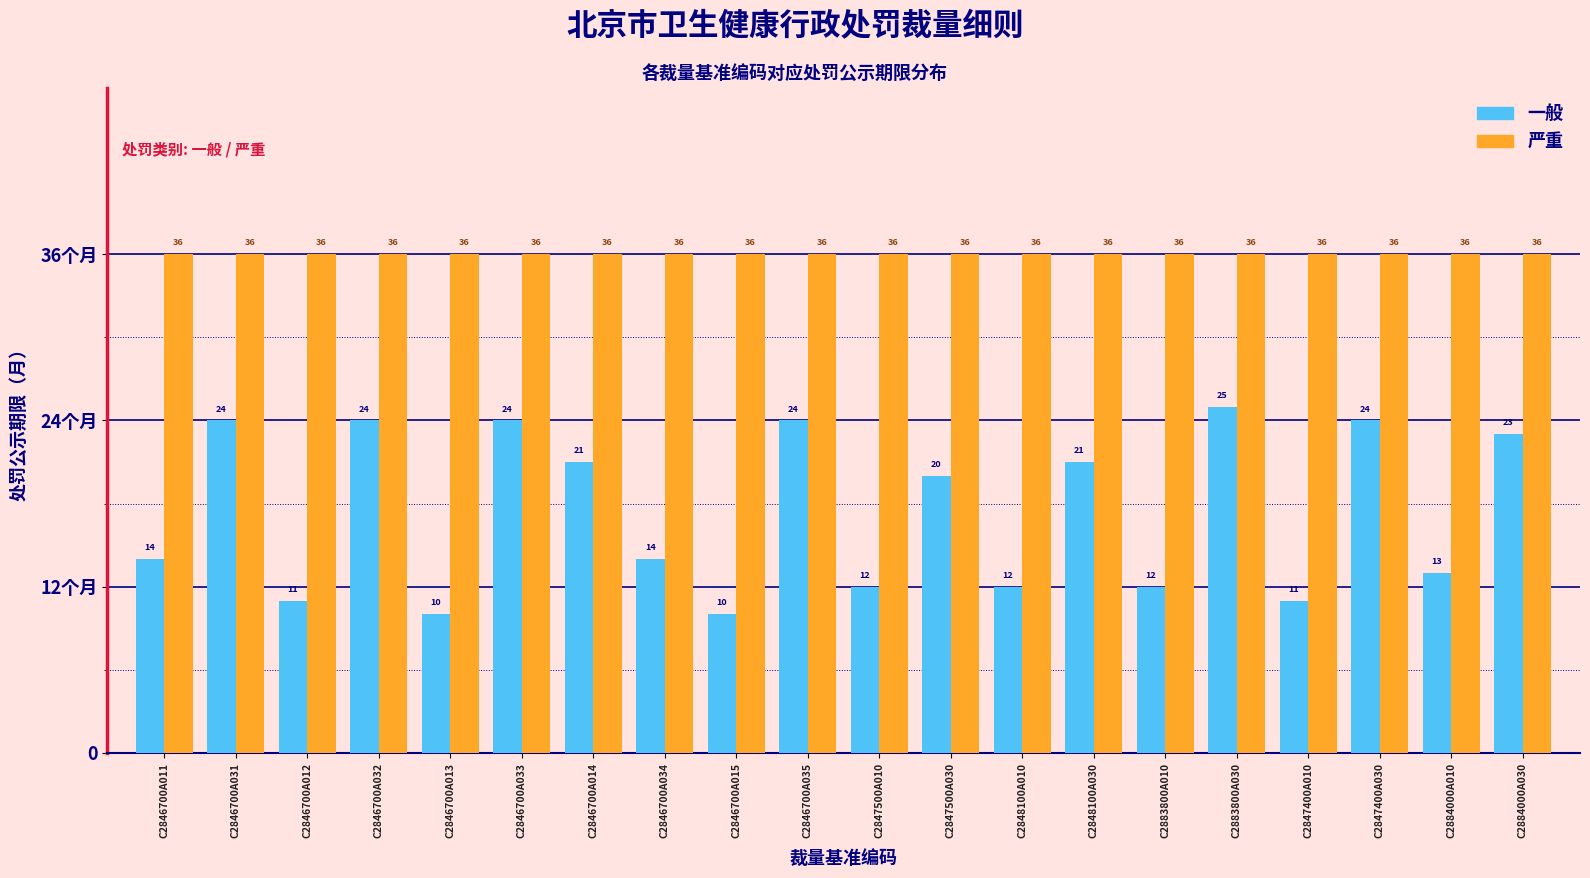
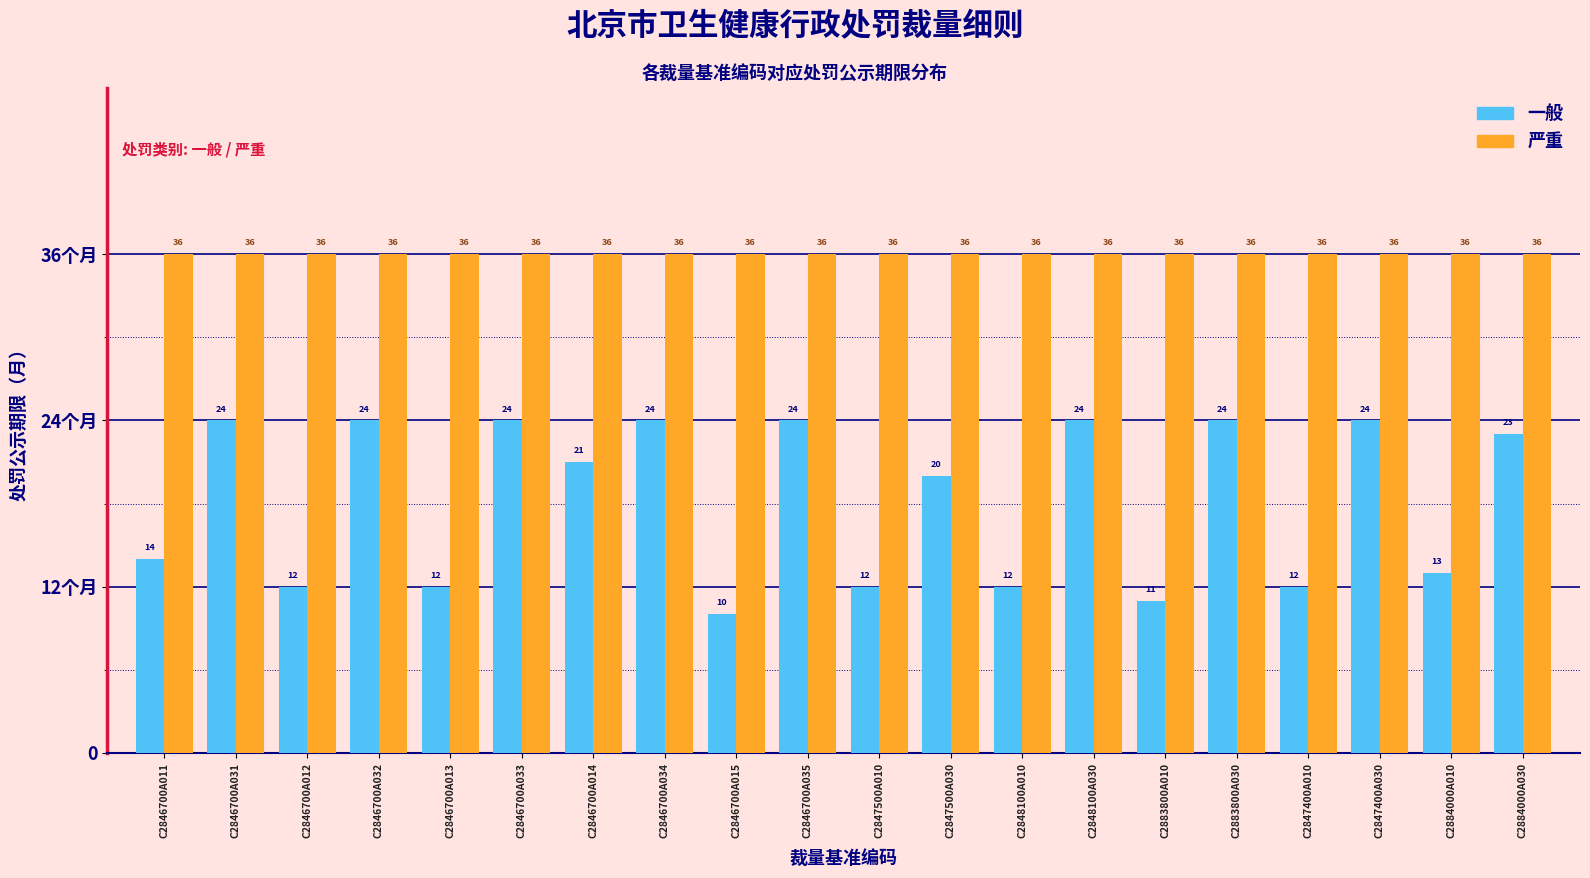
  {
    "一般": {
      "C2846700A011": 14,
      "C2846700A031": 24,
-     "C2846700A012": 11,
+     "C2846700A012": 12,
      "C2846700A032": 24,
-     "C2846700A013": 10,
+     "C2846700A013": 12,
      "C2846700A033": 24,
      "C2846700A014": 21,
-     "C2846700A034": 14,
+     "C2846700A034": 24,
      "C2846700A015": 10,
      "C2846700A035": 24,
      "C2847500A010": 12,
      "C2847500A030": 20,
      "C2848100A010": 12,
-     "C2848100A030": 21,
-     "C2883800A010": 12,
-     "C2883800A030": 25,
-     "C2847400A010": 11,
+     "C2848100A030": 24,
+     "C2883800A010": 11,
+     "C2883800A030": 24,
+     "C2847400A010": 12,
      "C2847400A030": 24,
      "C2884000A010": 13,
      "C2884000A030": 23
    },
    "严重": {
      "C2846700A011": 36,
      "C2846700A031": 36,
      "C2846700A012": 36,
      "C2846700A032": 36,
      "C2846700A013": 36,
      "C2846700A033": 36,
      "C2846700A014": 36,
      "C2846700A034": 36,
      "C2846700A015": 36,
      "C2846700A035": 36,
      "C2847500A010": 36,
      "C2847500A030": 36,
      "C2848100A010": 36,
      "C2848100A030": 36,
      "C2883800A010": 36,
      "C2883800A030": 36,
      "C2847400A010": 36,
      "C2847400A030": 36,
      "C2884000A010": 36,
      "C2884000A030": 36
    }
  }
